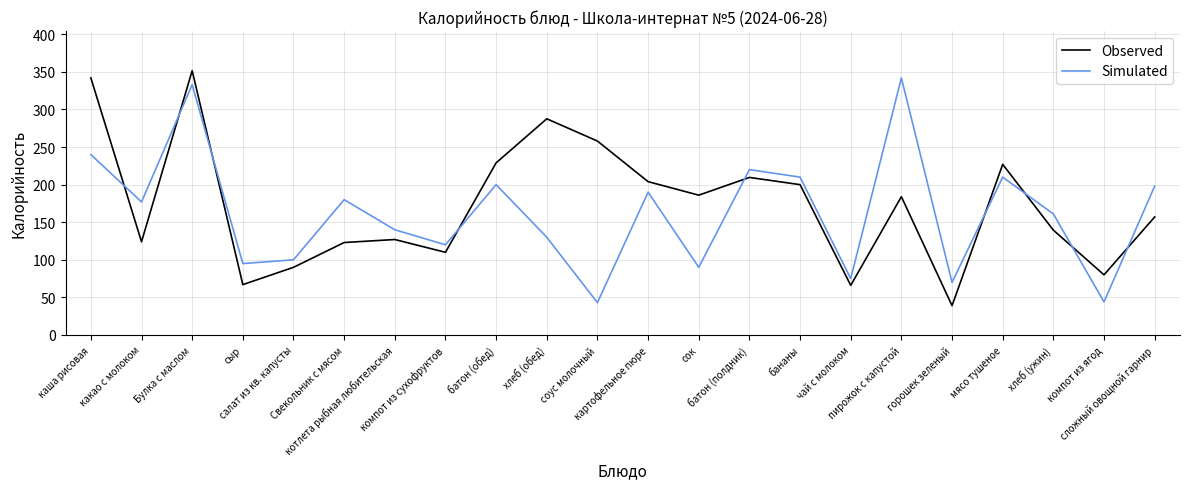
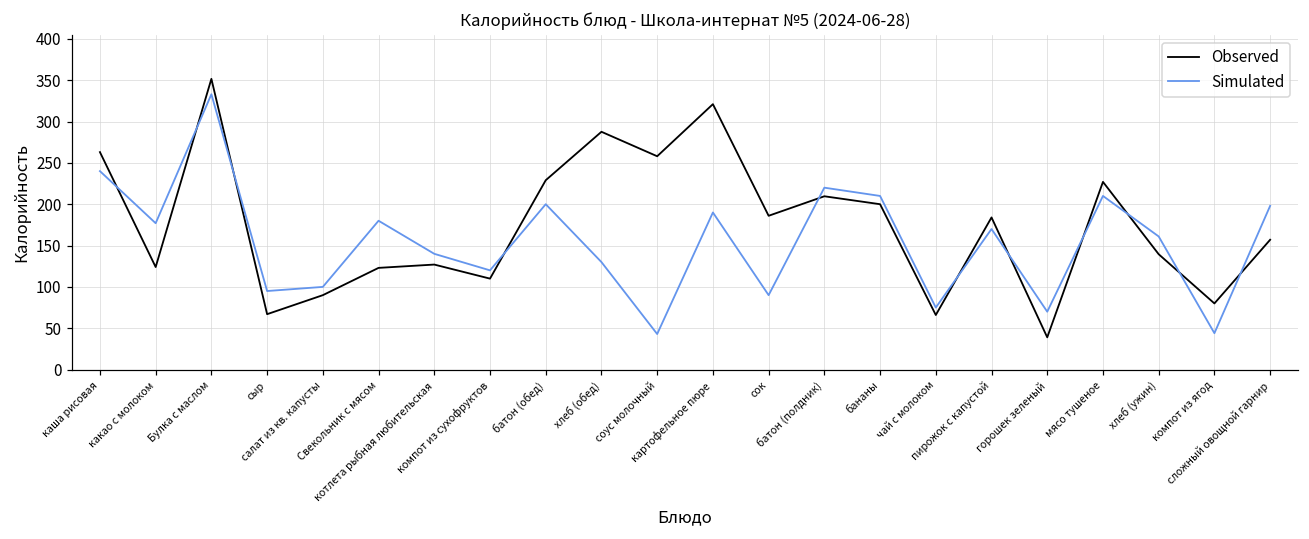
  {
    "Observed": {
-     "каша рисовая": 340,
+     "каша рисовая": 260,
      "какао с молоком": 120,
      "Булка с маслом": 350,
      "сыр": 70,
      "салат из кв. капусты": 90,
      "Свекольник с мясом": 120,
      "котлета рыбная любительская": 130,
      "компот из сухофруктов": 110,
      "батон (обед)": 230,
      "хлеб (обед)": 290,
      "соус молочный": 260,
-     "картофельное пюре": 200,
+     "картофельное пюре": 320,
      "сок": 190,
      "батон (полдник)": 210,
      "бананы": 200,
      "чай с молоком": 70,
      "пирожок с капустой": 180,
      "горошек зеленый": 40,
      "мясо тушеное": 230,
      "хлеб (ужин)": 140,
      "компот из ягод": 80,
      "сложный овощной гарнир": 160
    },
    "Simulated": {
      "каша рисовая": 240,
      "какао с молоком": 180,
      "Булка с маслом": 330,
      "сыр": 100,
      "салат из кв. капусты": 100,
      "Свекольник с мясом": 180,
      "котлета рыбная любительская": 140,
      "компот из сухофруктов": 120,
      "батон (обед)": 200,
      "хлеб (обед)": 130,
      "соус молочный": 40,
      "картофельное пюре": 190,
      "сок": 90,
      "батон (полдник)": 220,
      "бананы": 210,
      "чай с молоком": 80,
-     "пирожок с капустой": 340,
+     "пирожок с капустой": 170,
      "горошек зеленый": 70,
      "мясо тушеное": 210,
      "хлеб (ужин)": 160,
      "компот из ягод": 40,
      "сложный овощной гарнир": 200
    }
  }
